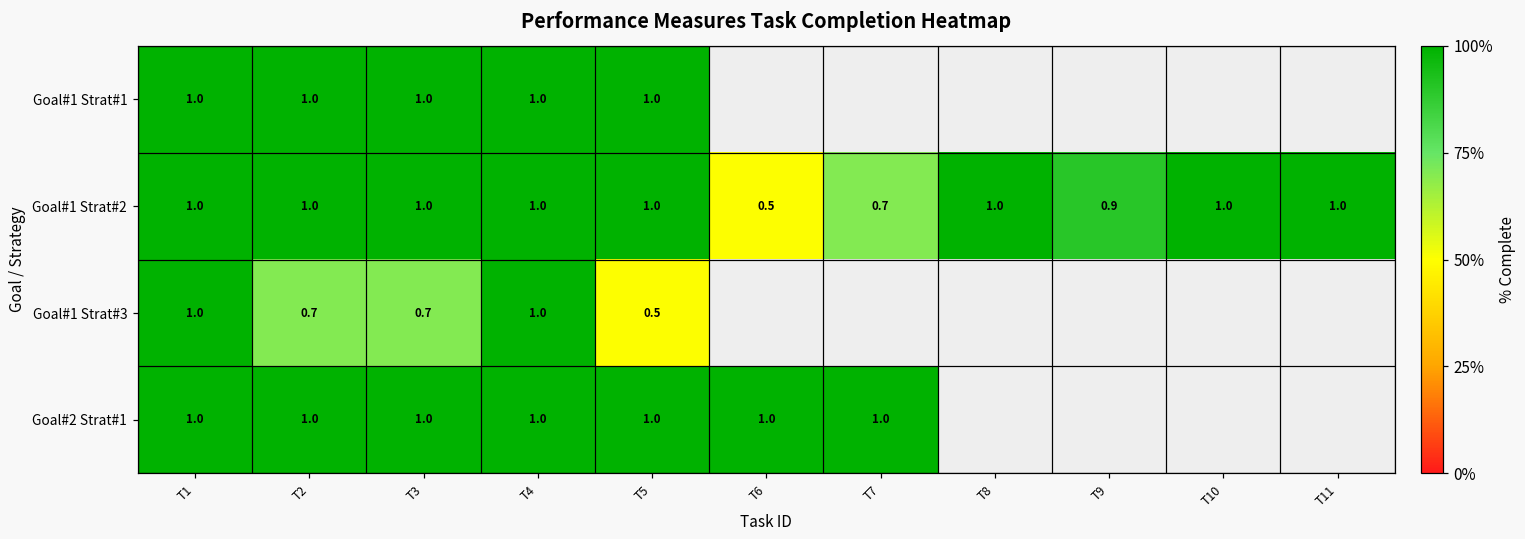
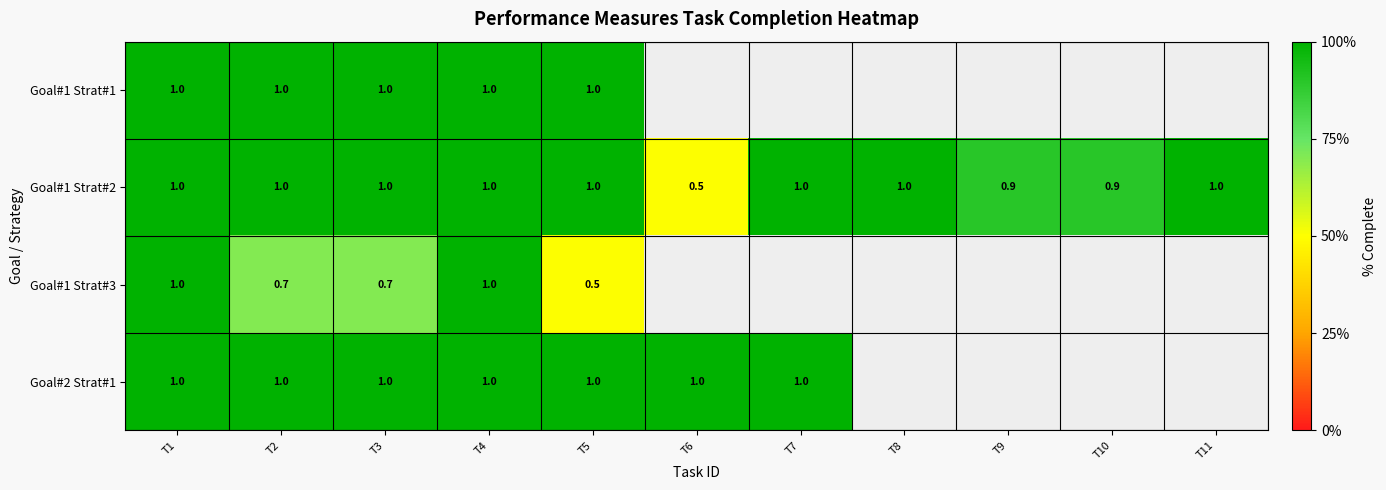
  {
    "Goal#1 Strat#1": {
      "T1": 1.0,
      "T2": 1.0,
      "T3": 1.0,
      "T4": 1.0,
      "T5": 1.0
    },
    "Goal#1 Strat#2": {
      "T1": 1.0,
      "T2": 1.0,
      "T3": 1.0,
      "T4": 1.0,
      "T5": 1.0,
      "T6": 0.5,
-     "T7": 0.7,
+     "T7": 1.0,
      "T8": 1.0,
      "T9": 0.9,
-     "T10": 1.0,
+     "T10": 0.9,
      "T11": 1.0
    },
    "Goal#1 Strat#3": {
      "T1": 1.0,
      "T2": 0.7,
      "T3": 0.7,
      "T4": 1.0,
      "T5": 0.5
    },
    "Goal#2 Strat#1": {
      "T1": 1.0,
      "T2": 1.0,
      "T3": 1.0,
      "T4": 1.0,
      "T5": 1.0,
      "T6": 1.0,
      "T7": 1.0
    }
  }
